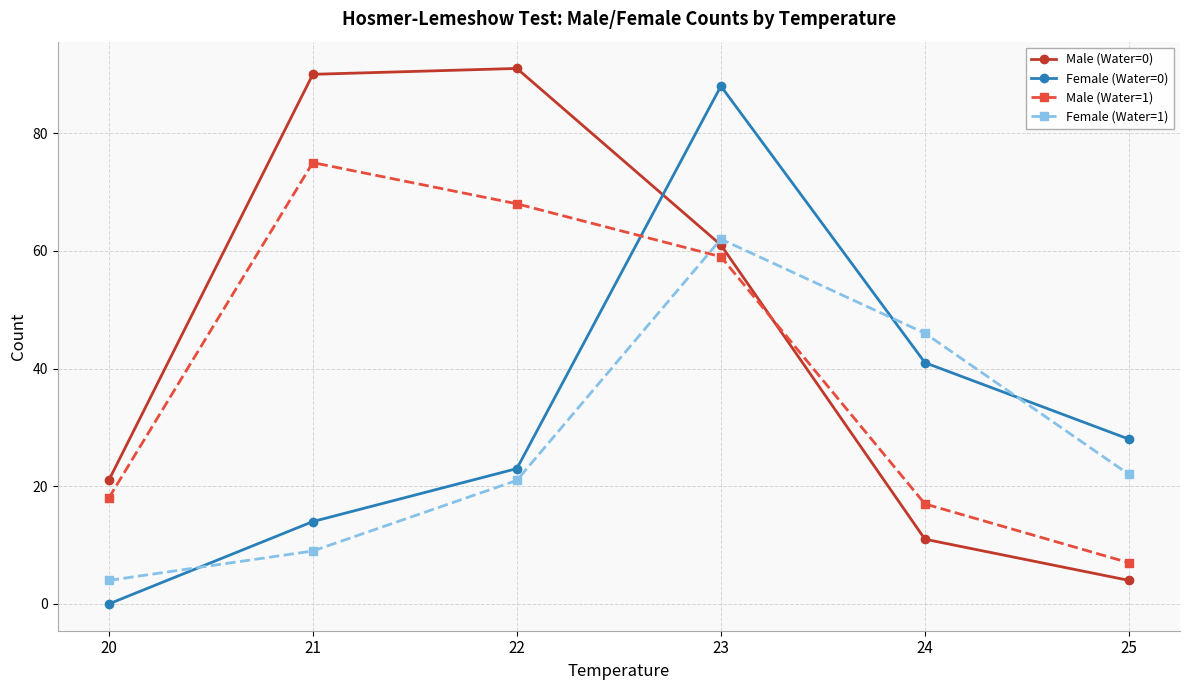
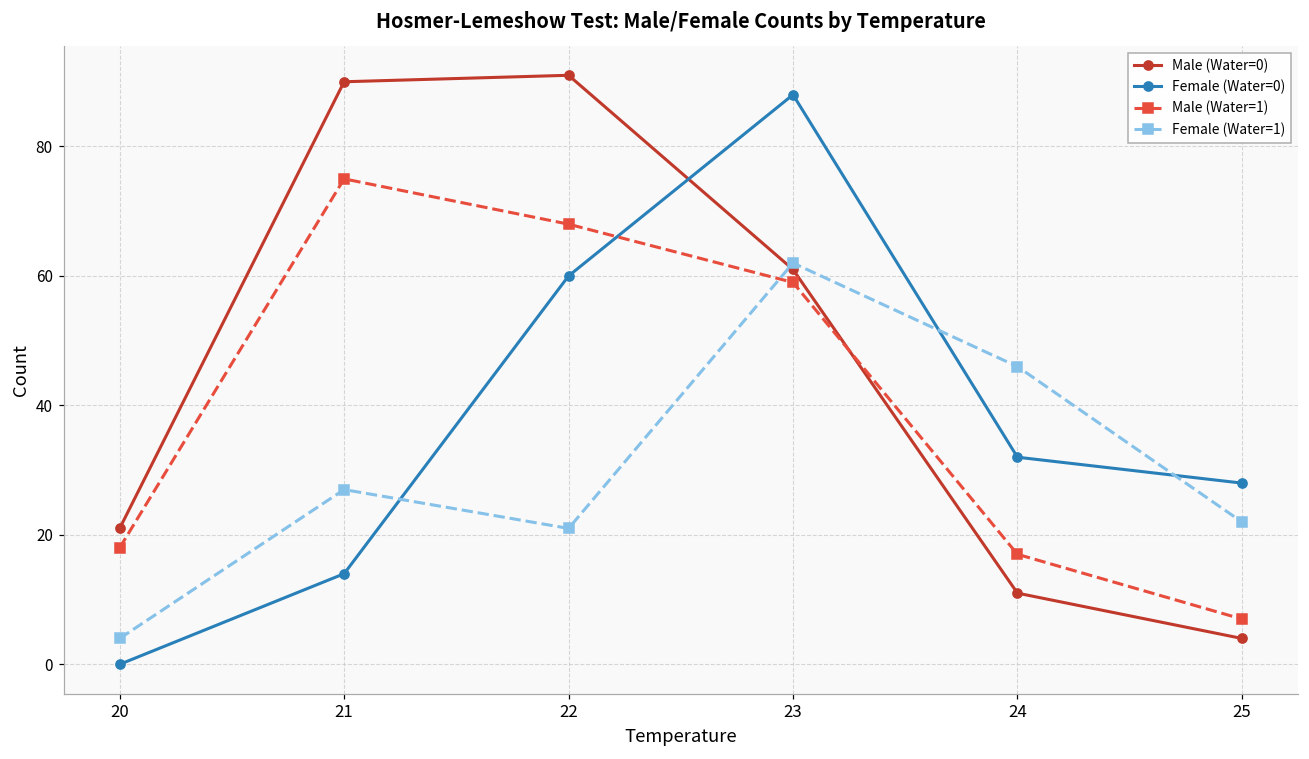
  {
    "Female (Water=0)": {
      "20": 0,
      "21": 14,
-     "22": 23,
+     "22": 60,
      "23": 88,
-     "24": 41,
+     "24": 32,
      "25": 28
    },
    "Female (Water=1)": {
      "20": 4,
-     "21": 9,
+     "21": 27,
      "22": 21,
      "23": 62,
      "24": 46,
      "25": 22
    }
  }
